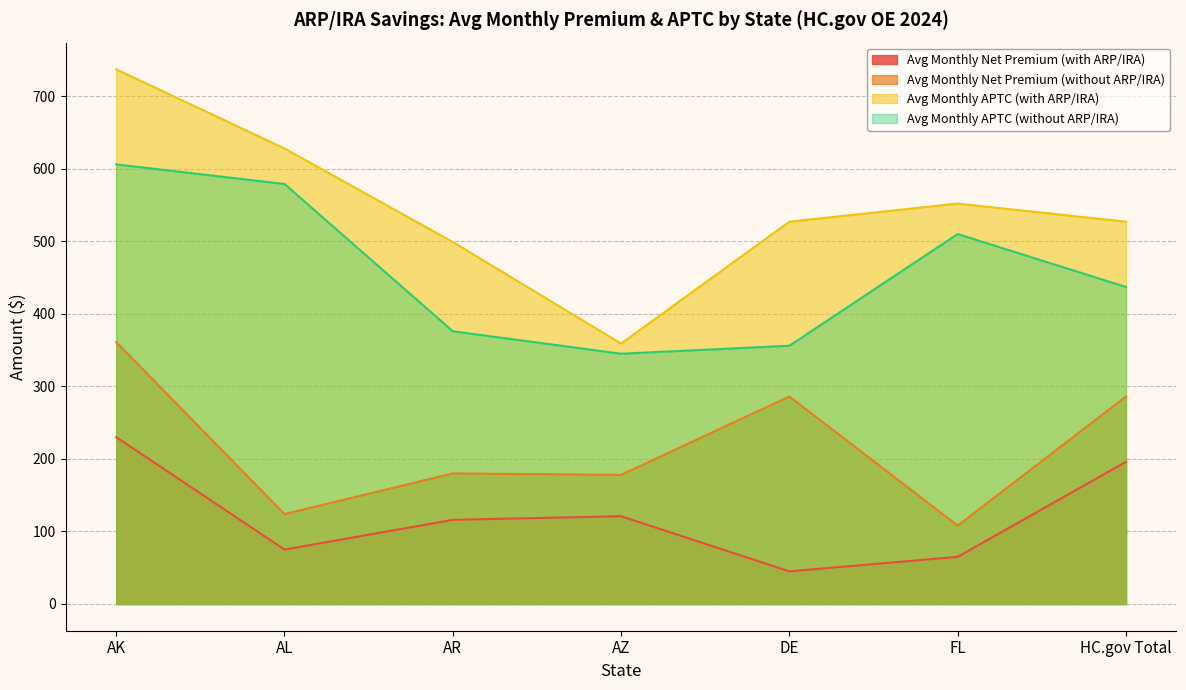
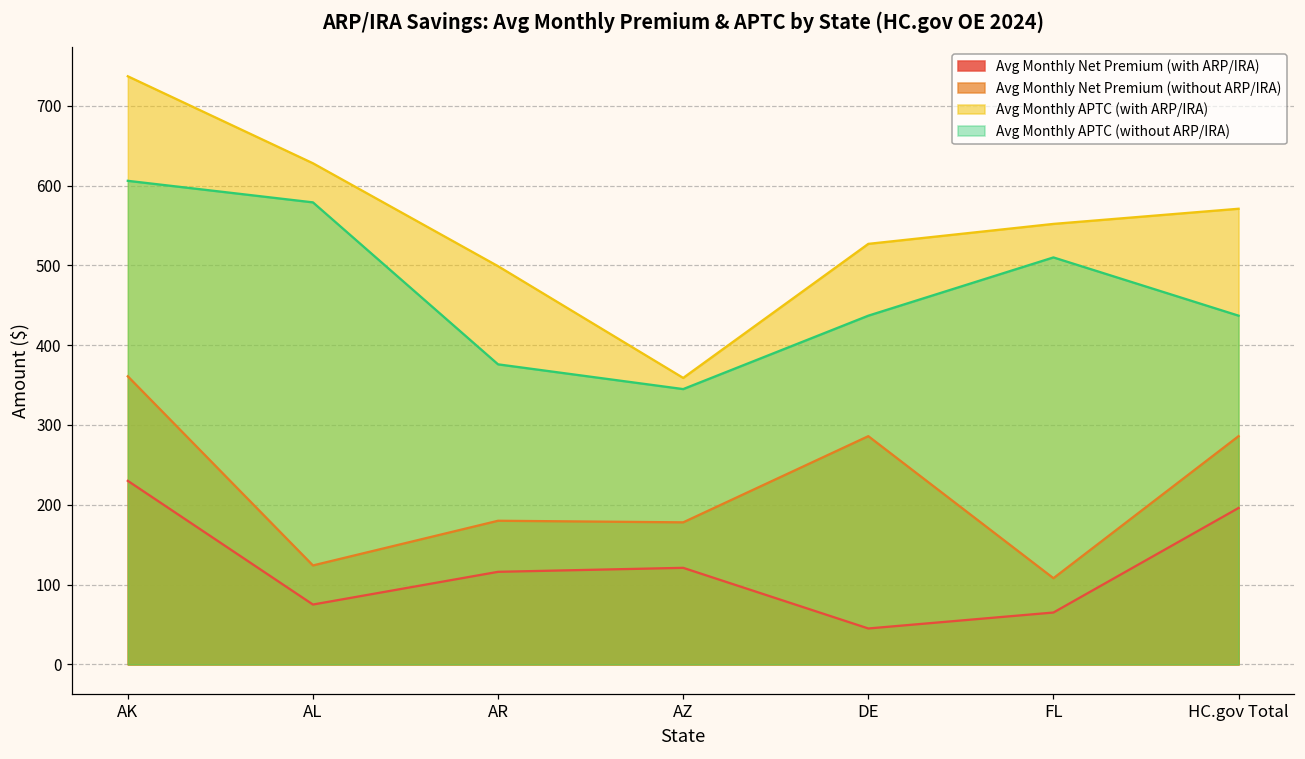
  {
    "Avg Monthly APTC (with ARP/IRA)": {
      "AK": 740,
      "AL": 630,
      "AR": 500,
      "AZ": 360,
      "DE": 530,
      "FL": 550,
-     "HC.gov Total": 530
+     "HC.gov Total": 570
    },
    "Avg Monthly APTC (without ARP/IRA)": {
      "AK": 610,
      "AL": 580,
      "AR": 380,
      "AZ": 350,
-     "DE": 360,
+     "DE": 440,
      "FL": 510,
      "HC.gov Total": 440
    }
  }
